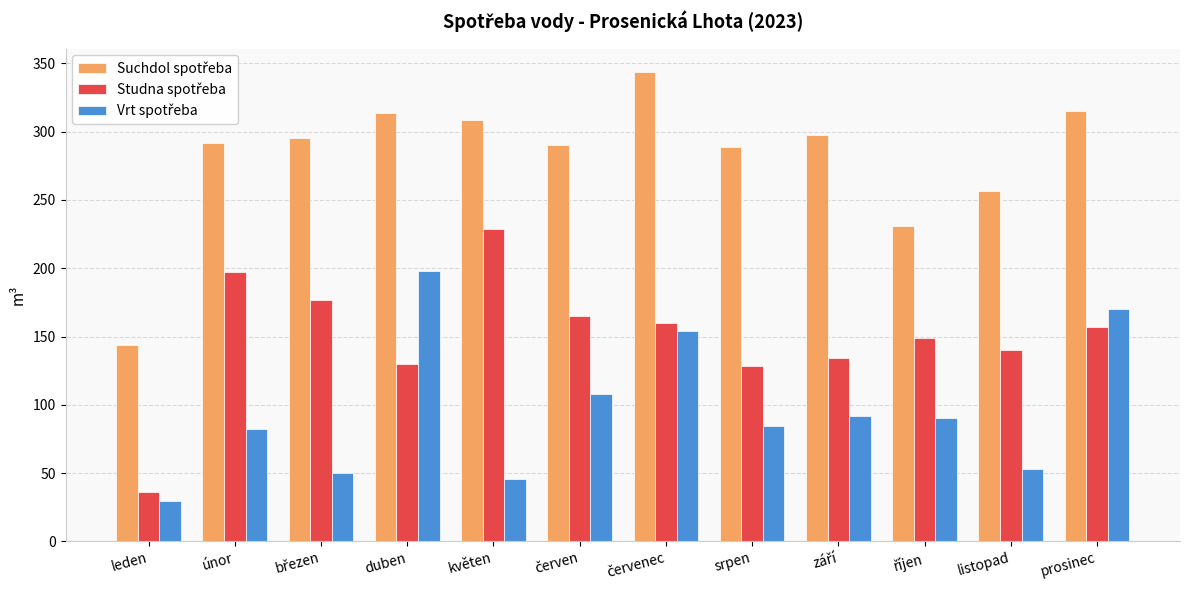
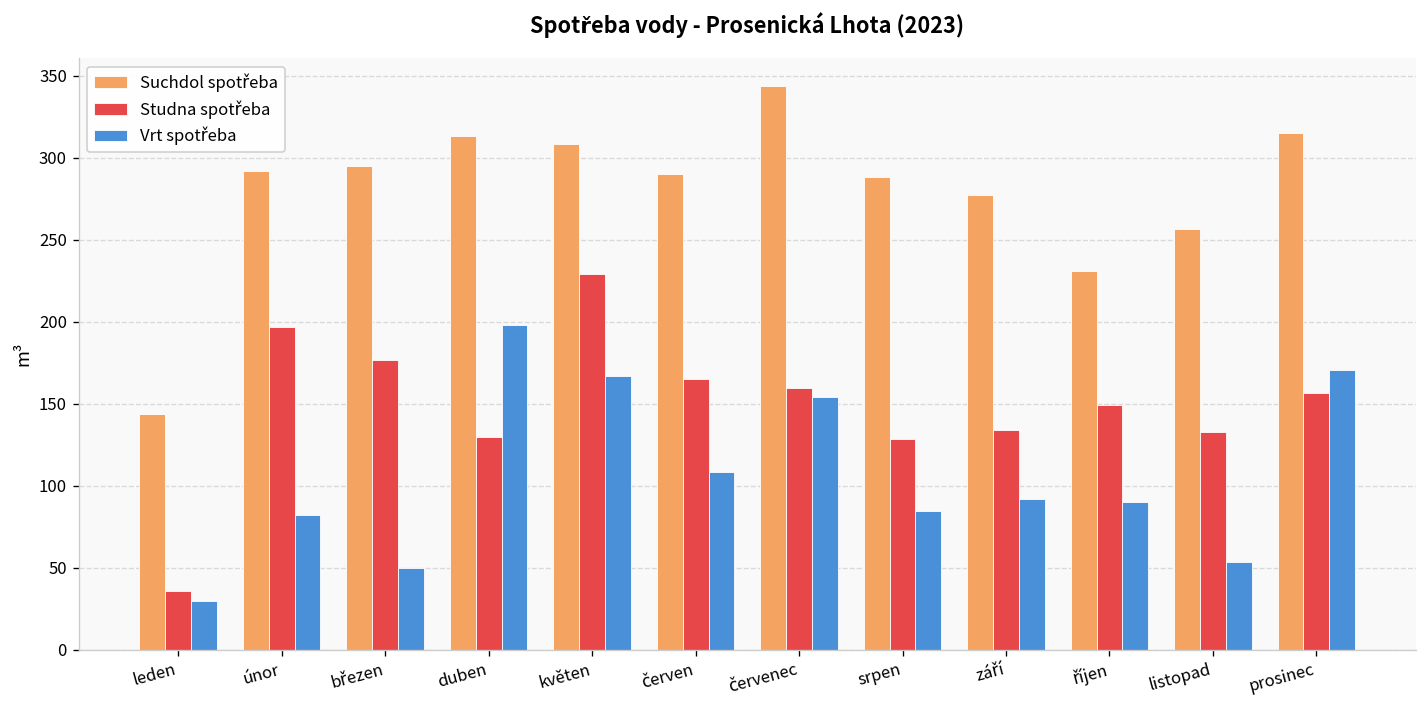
  {
    "Suchdol spotřeba": {
      "leden": 144,
      "únor": 292,
      "březen": 295,
      "duben": 314,
      "květen": 308,
      "červen": 290,
      "červenec": 344,
      "srpen": 289,
-     "září": 298,
+     "září": 277,
      "říjen": 231,
      "listopad": 256,
      "prosinec": 315
    },
    "Studna spotřeba": {
      "leden": 36,
      "únor": 197,
      "březen": 177,
      "duben": 130,
      "květen": 229,
      "červen": 165,
      "červenec": 160,
      "srpen": 128,
      "září": 134,
      "říjen": 149,
-     "listopad": 140,
+     "listopad": 133,
      "prosinec": 157
    },
    "Vrt spotřeba": {
      "leden": 30,
      "únor": 82,
      "březen": 50,
      "duben": 198,
-     "květen": 46,
+     "květen": 167,
      "červen": 108,
      "červenec": 154,
      "srpen": 85,
      "září": 92,
      "říjen": 90,
      "listopad": 53,
      "prosinec": 170
    }
  }
